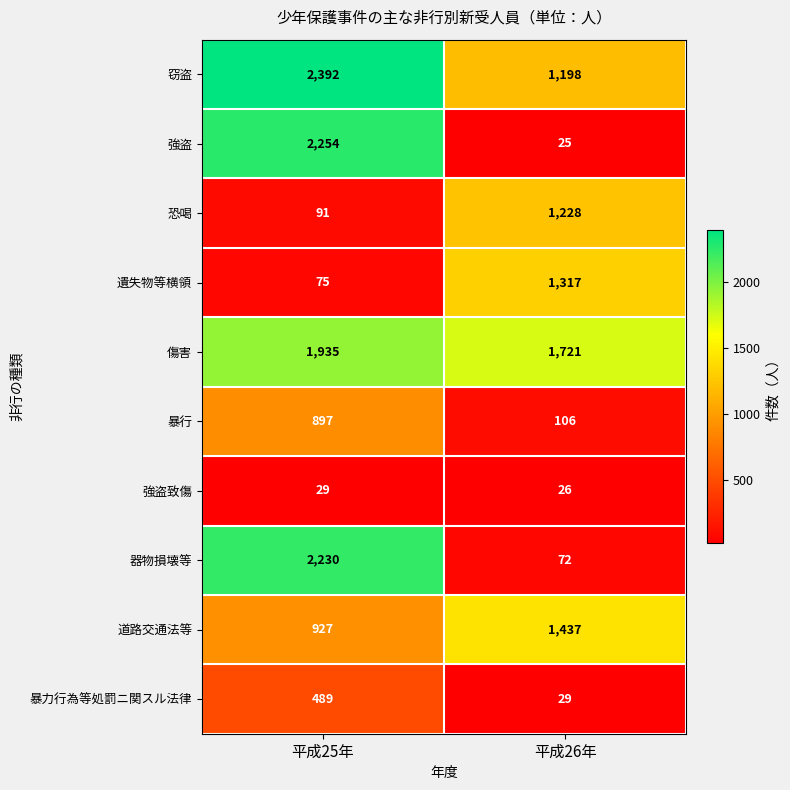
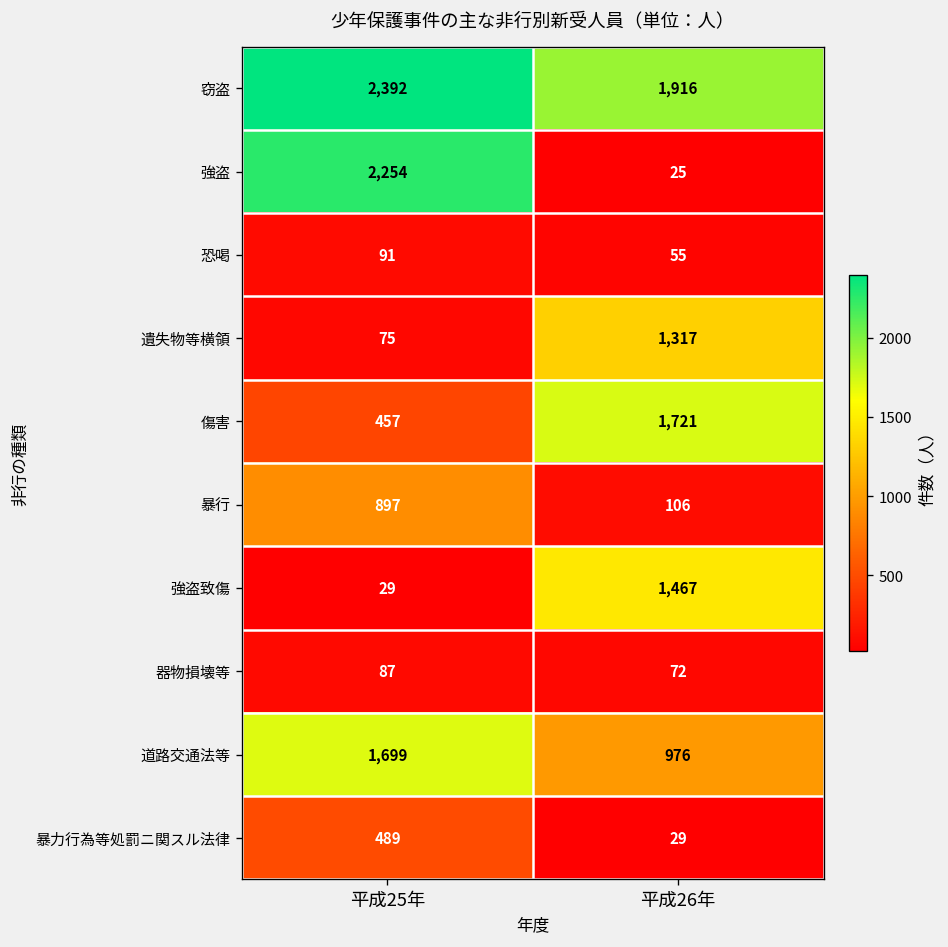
  {
    "窃盗": {
      "平成25年": "2,392",
-     "平成26年": "1,198"
+     "平成26年": "1,916"
    },
    "強盗": {
      "平成25年": "2,254",
      "平成26年": "25"
    },
    "恐喝": {
      "平成25年": "91",
-     "平成26年": "1,228"
+     "平成26年": "55"
    },
    "遺失物等横領": {
      "平成25年": "75",
      "平成26年": "1,317"
    },
    "傷害": {
-     "平成25年": "1,935",
+     "平成25年": "457",
      "平成26年": "1,721"
    },
    "暴行": {
      "平成25年": "897",
      "平成26年": "106"
    },
    "強盗致傷": {
      "平成25年": "29",
-     "平成26年": "26"
+     "平成26年": "1,467"
    },
    "器物損壊等": {
-     "平成25年": "2,230",
+     "平成25年": "87",
      "平成26年": "72"
    },
    "道路交通法等": {
-     "平成25年": "927",
-     "平成26年": "1,437"
+     "平成25年": "1,699",
+     "平成26年": "976"
    },
    "暴力行為等処罰ニ関スル法律": {
      "平成25年": "489",
      "平成26年": "29"
    }
  }
